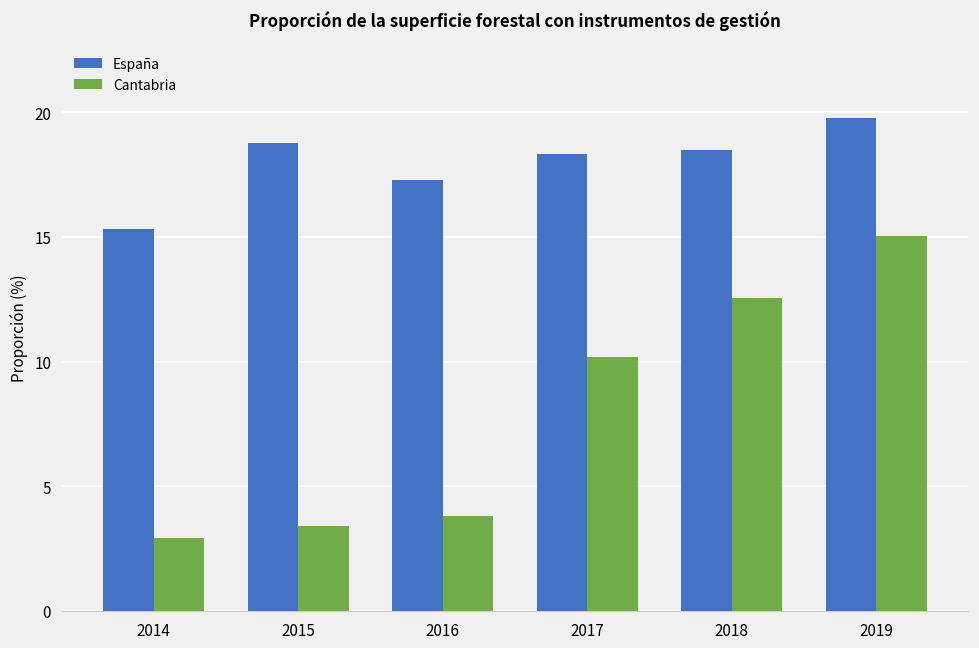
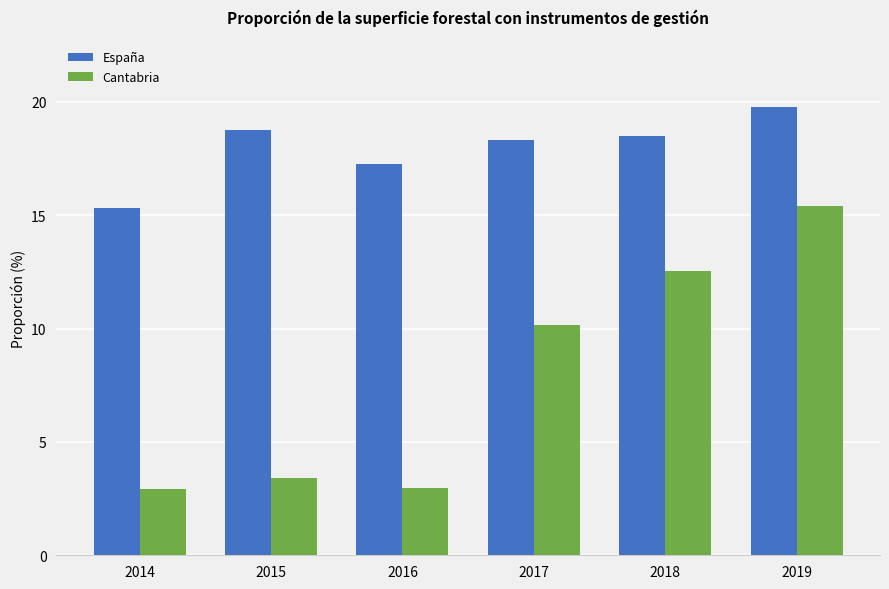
  {
    "España": {
      "2014": 15.3,
      "2015": 18.8,
      "2016": 17.3,
      "2017": 18.3,
      "2018": 18.5,
      "2019": 19.8
    },
    "Cantabria": {
      "2014": 2.9,
      "2015": 3.4,
-     "2016": 3.8,
+     "2016": 3.0,
      "2017": 10.2,
      "2018": 12.5,
-     "2019": 15.0
+     "2019": 15.4
    }
  }
